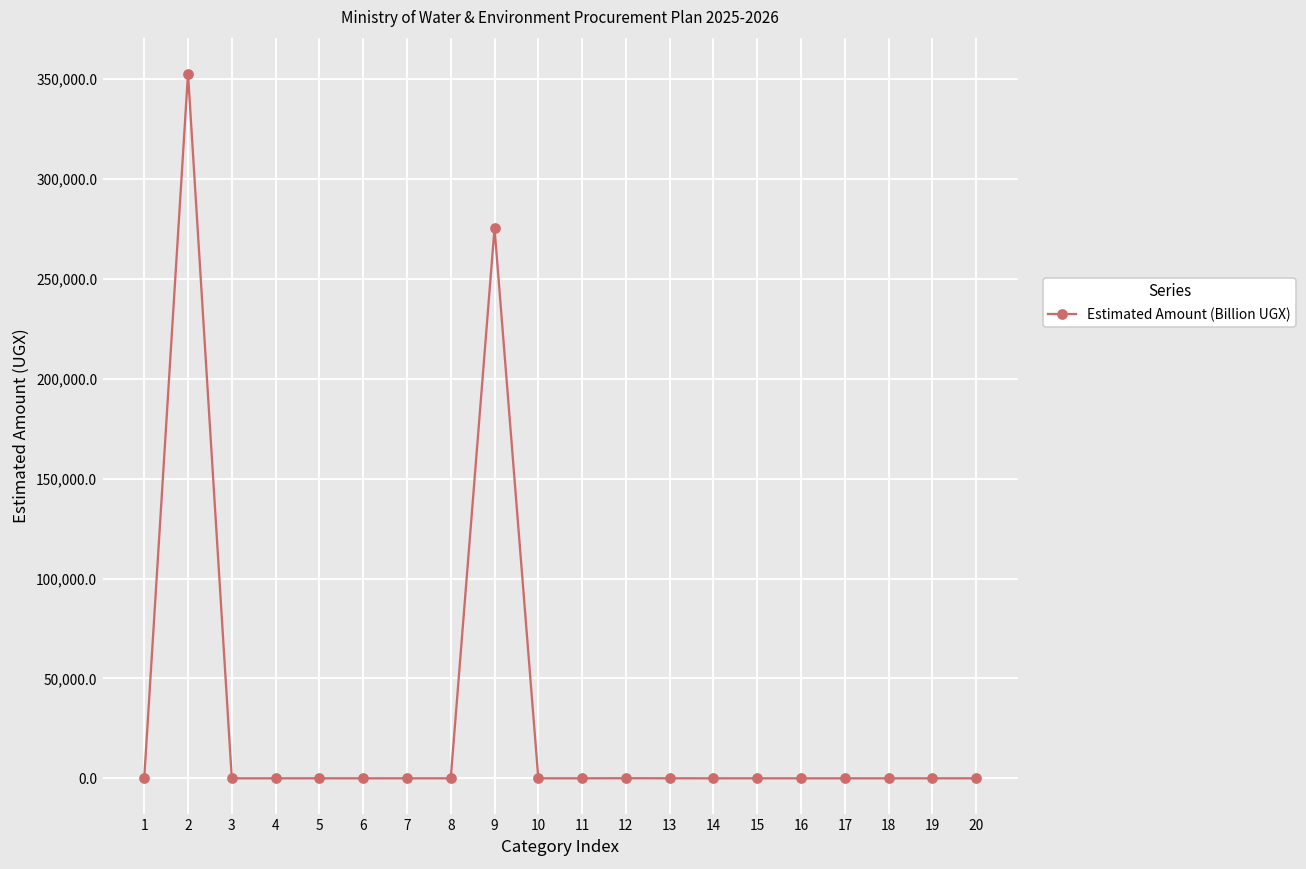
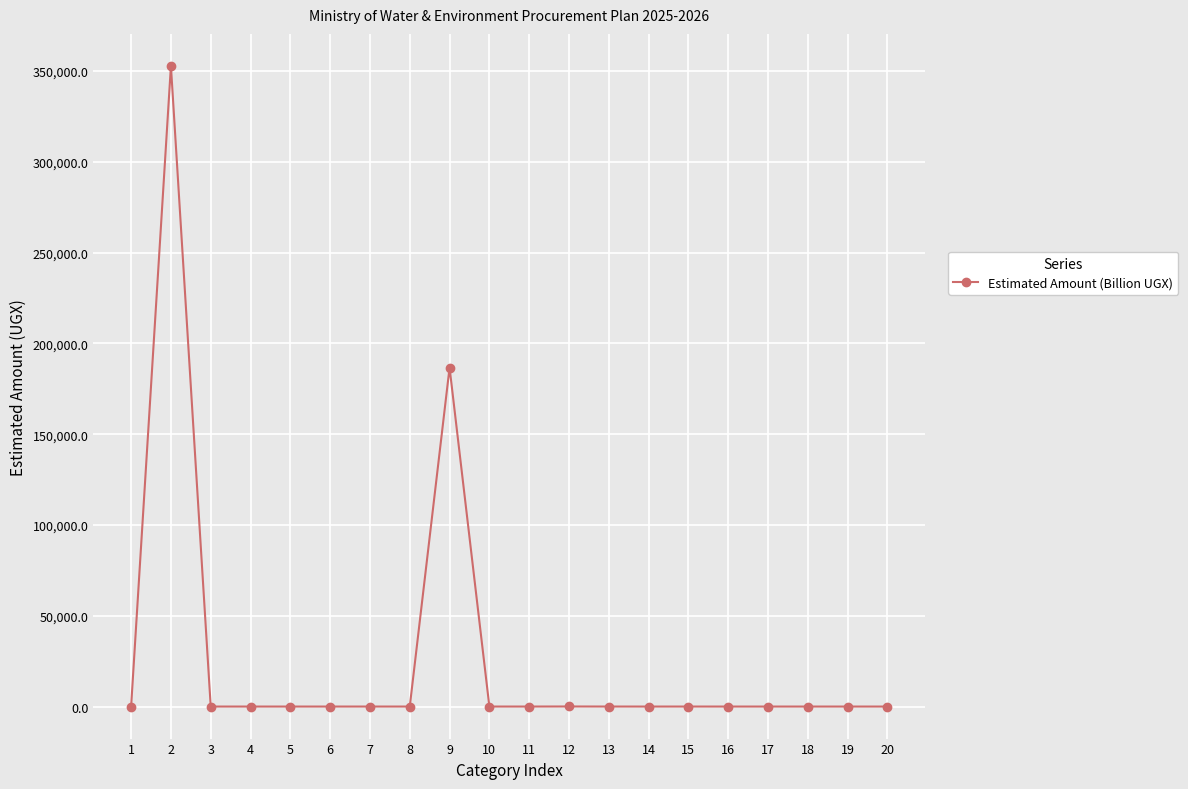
  {
    "1": "0",
    "2": "353,000",
    "3": "0",
    "4": "0",
    "5": "0",
    "6": "0",
    "7": "0",
    "8": "0",
-   "9": "275,000",
+   "9": "187,000",
    "10": "0",
    "11": "0",
    "12": "0",
    "13": "0",
    "14": "0",
    "15": "0",
    "16": "0",
    "17": "0",
    "18": "0",
    "19": "0",
    "20": "0"
  }
